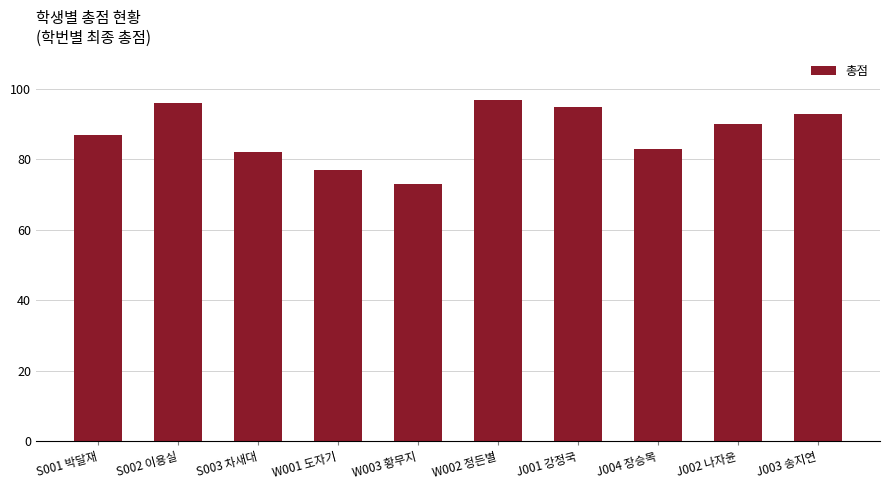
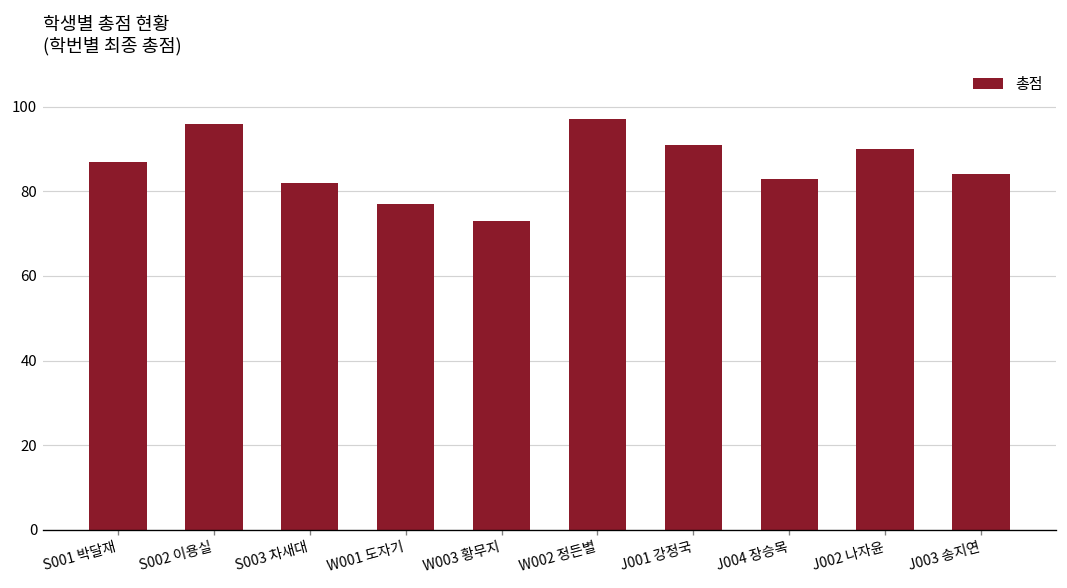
  {
    "S001 박달재": 87,
    "S002 이용실": 96,
    "S003 차새대": 82,
    "W001 도자기": 77,
    "W003 황무지": 73,
    "W002 정든별": 97,
-   "J001 강정국": 95,
+   "J001 강정국": 91,
    "J004 장승목": 83,
    "J002 나자윤": 90,
-   "J003 송지연": 93
+   "J003 송지연": 84
  }
